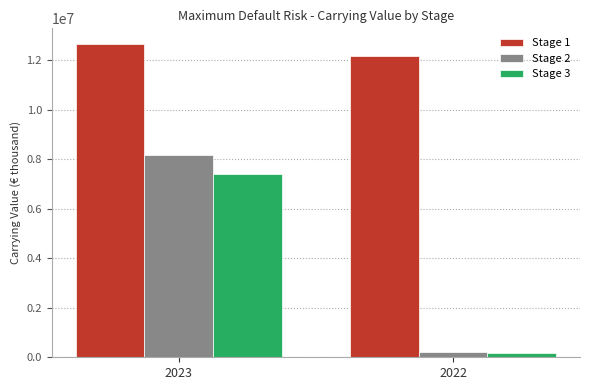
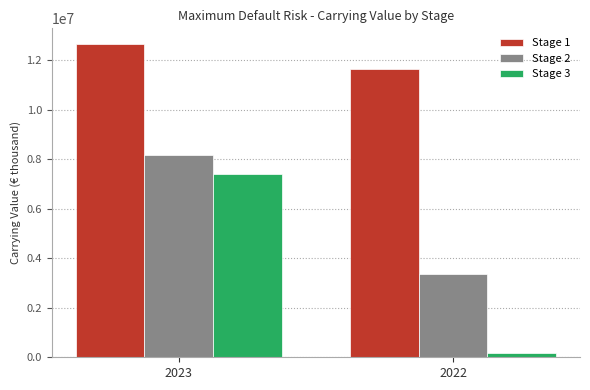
  {
    "Stage 1": {
      "2023": 12700000,
-     "2022": 12200000
+     "2022": 11600000
    },
    "Stage 2": {
      "2023": 8200000,
-     "2022": 200000
+     "2022": 3300000
    },
    "Stage 3": {
      "2023": 7400000,
      "2022": 200000
    }
  }
